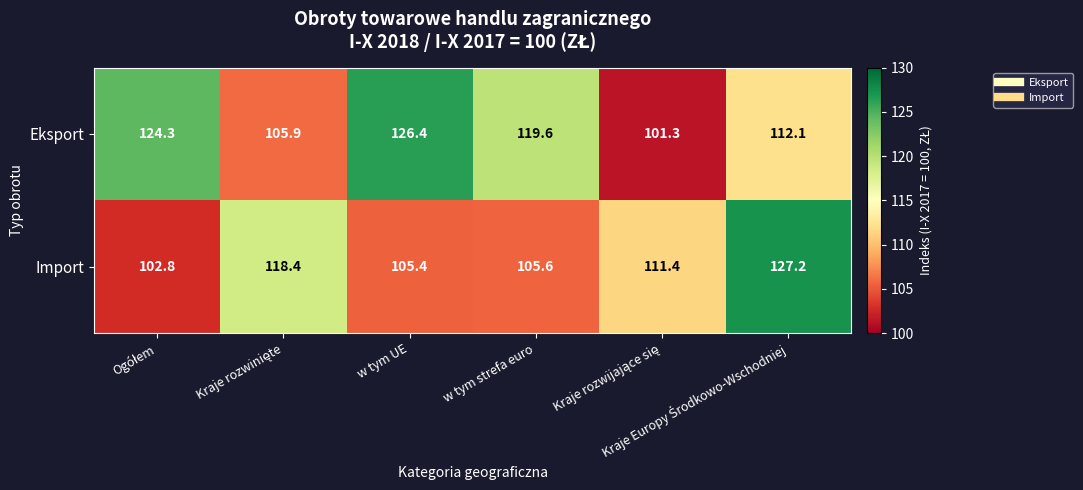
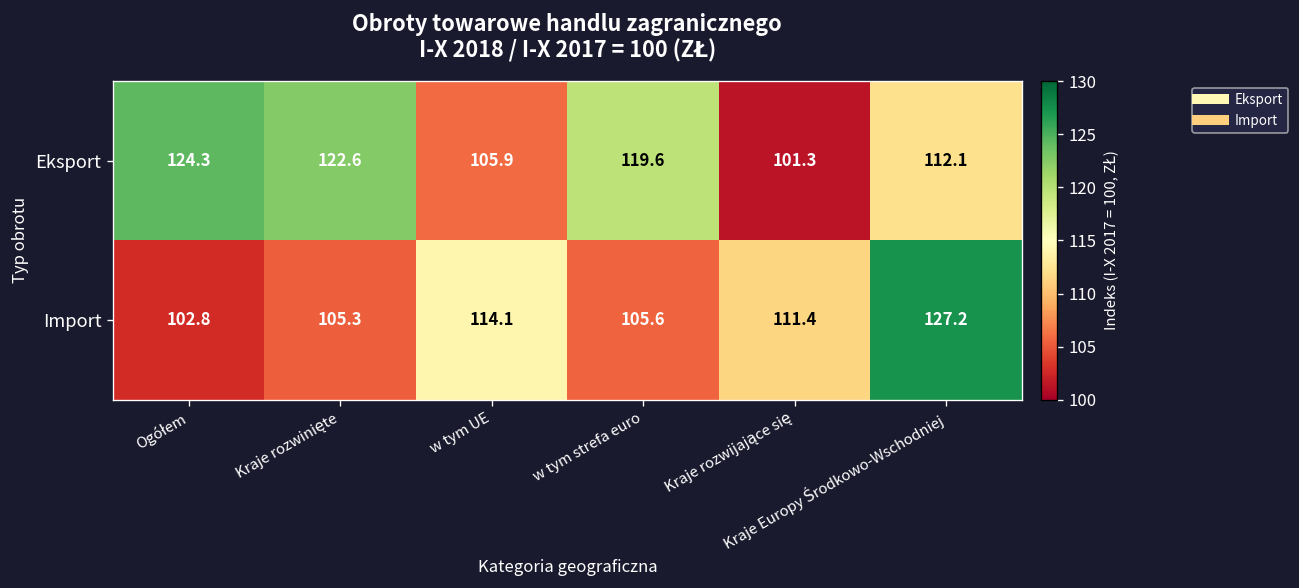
  {
    "Eksport": {
      "Ogółem": 124.3,
-     "Kraje rozwinięte": 105.9,
-     "w tym UE": 126.4,
+     "Kraje rozwinięte": 122.6,
+     "w tym UE": 105.9,
      "w tym strefa euro": 119.6,
      "Kraje rozwijające się": 101.3,
      "Kraje Europy Środkowo-Wschodniej": 112.1
    },
    "Import": {
      "Ogółem": 102.8,
-     "Kraje rozwinięte": 118.4,
-     "w tym UE": 105.4,
+     "Kraje rozwinięte": 105.3,
+     "w tym UE": 114.1,
      "w tym strefa euro": 105.6,
      "Kraje rozwijające się": 111.4,
      "Kraje Europy Środkowo-Wschodniej": 127.2
    }
  }
